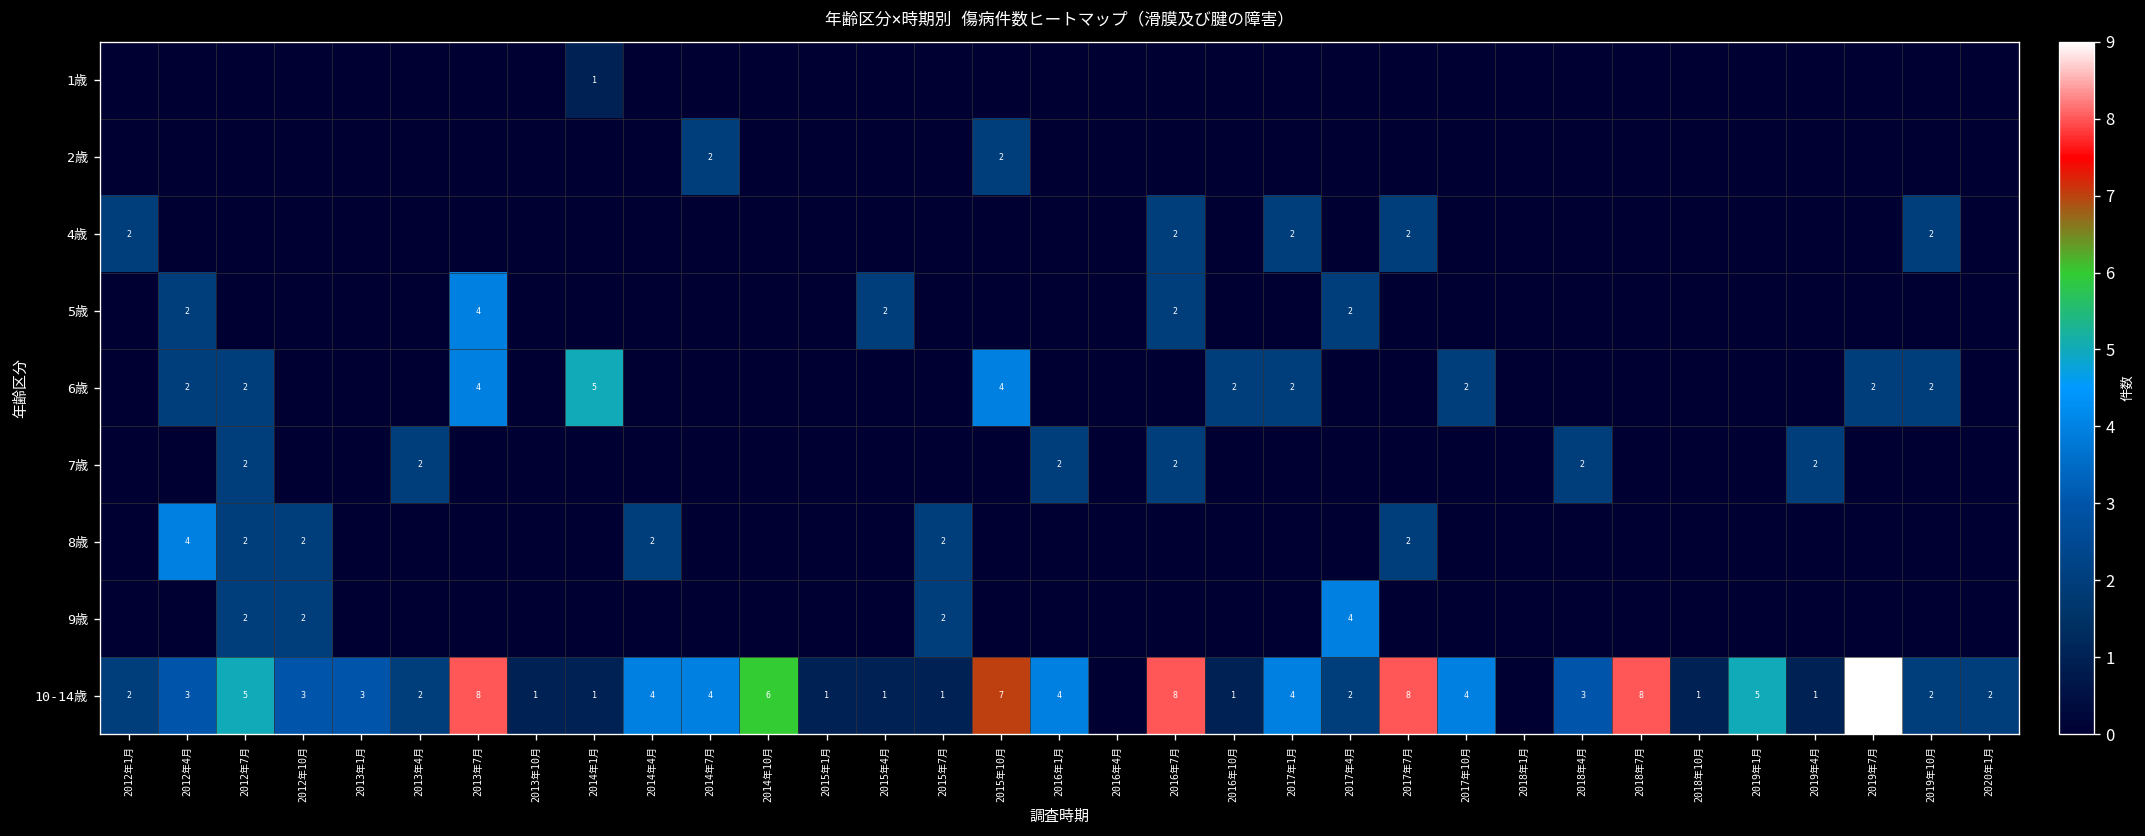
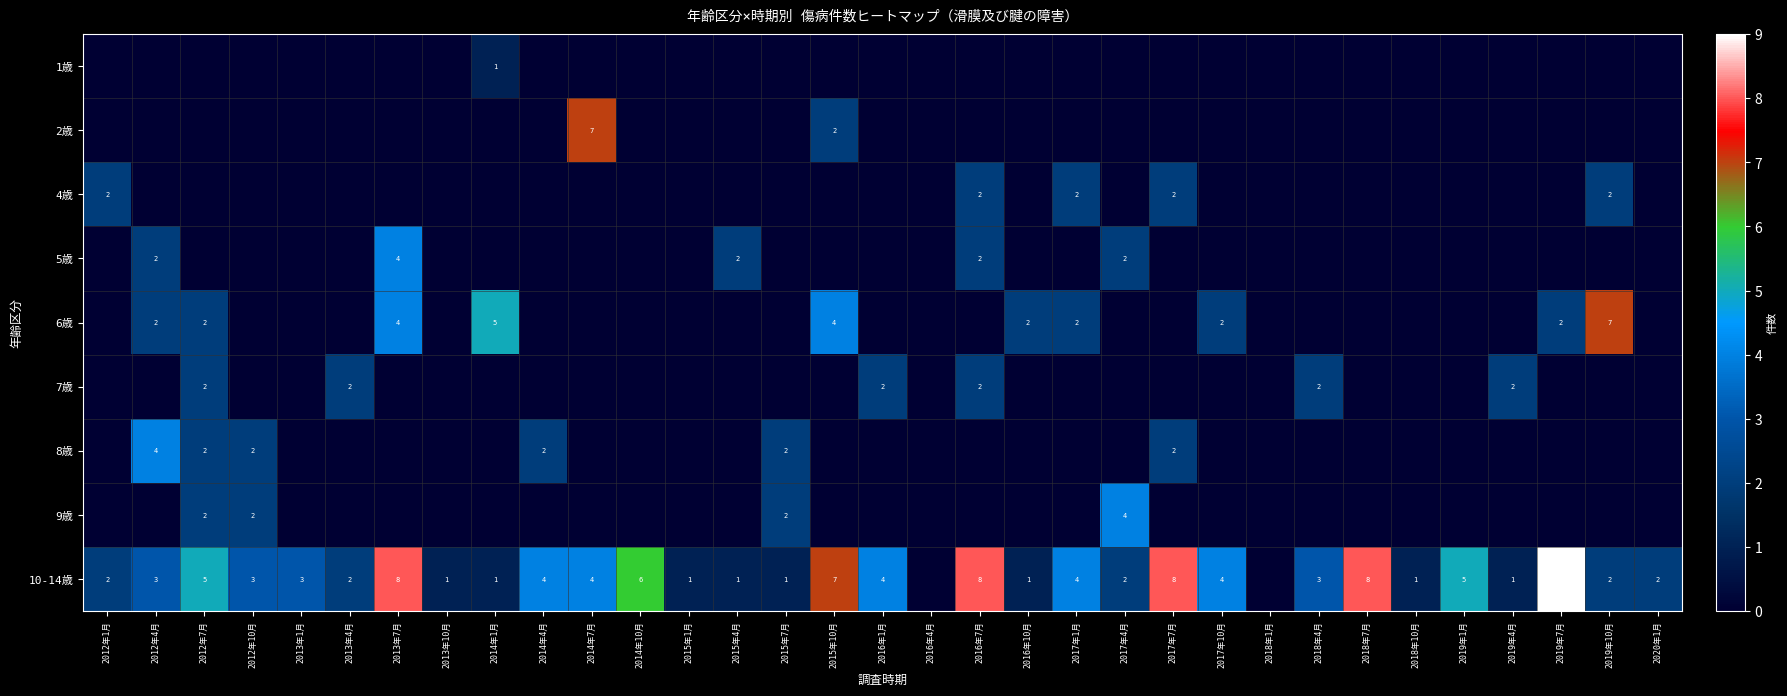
  {
    "1歳": {
      "2014年1月": 1
    },
    "2歳": {
-     "2014年7月": 2,
+     "2014年7月": 7,
      "2015年10月": 2
    },
    "4歳": {
      "2012年1月": 2,
      "2016年7月": 2,
      "2017年1月": 2,
      "2017年7月": 2,
      "2019年10月": 2
    },
    "5歳": {
      "2012年4月": 2,
      "2013年7月": 4,
      "2015年4月": 2,
      "2016年7月": 2,
      "2017年4月": 2
    },
    "6歳": {
      "2012年4月": 2,
      "2012年7月": 2,
      "2013年7月": 4,
      "2014年1月": 5,
      "2015年10月": 4,
      "2016年10月": 2,
      "2017年1月": 2,
      "2017年10月": 2,
      "2019年7月": 2,
-     "2019年10月": 2
+     "2019年10月": 7
    },
    "7歳": {
      "2012年7月": 2,
      "2013年4月": 2,
      "2016年1月": 2,
      "2016年7月": 2,
      "2018年4月": 2,
      "2019年4月": 2
    },
    "8歳": {
      "2012年4月": 4,
      "2012年7月": 2,
      "2012年10月": 2,
      "2014年4月": 2,
      "2015年7月": 2,
      "2017年7月": 2
    },
    "9歳": {
      "2012年7月": 2,
      "2012年10月": 2,
      "2015年7月": 2,
      "2017年4月": 4
    },
    "10-14歳": {
      "2012年1月": 2,
      "2012年4月": 3,
      "2012年7月": 5,
      "2012年10月": 3,
      "2013年1月": 3,
      "2013年4月": 2,
      "2013年7月": 8,
      "2013年10月": 1,
      "2014年1月": 1,
      "2014年4月": 4,
      "2014年7月": 4,
      "2014年10月": 6,
      "2015年1月": 1,
      "2015年4月": 1,
      "2015年7月": 1,
      "2015年10月": 7,
      "2016年1月": 4,
      "2016年7月": 8,
      "2016年10月": 1,
      "2017年1月": 4,
      "2017年4月": 2,
      "2017年7月": 8,
      "2017年10月": 4,
      "2018年4月": 3,
      "2018年7月": 8,
      "2018年10月": 1,
      "2019年1月": 5,
      "2019年4月": 1,
      "2019年10月": 2,
      "2020年1月": 2
    }
  }
